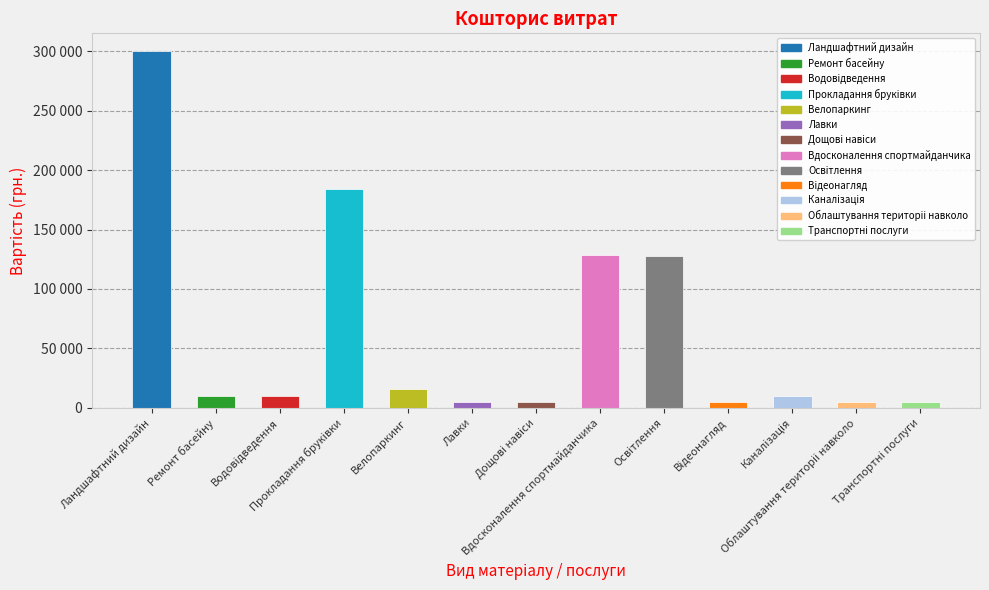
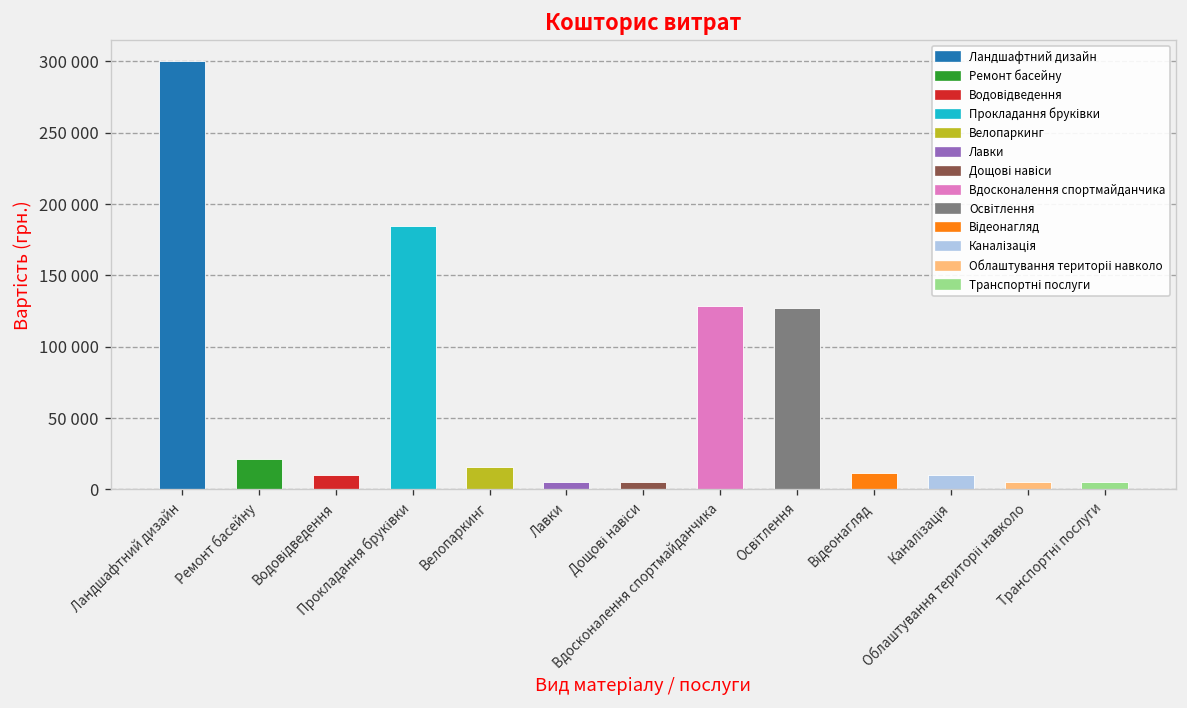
  {
    "Ландшафтний дизайн": 300000,
-   "Ремонт басейну": 10000,
+   "Ремонт басейну": 22000,
    "Водовідведення": 10000,
    "Прокладання бруківки": 184000,
    "Велопаркинг": 16000,
    "Лавки": 5000,
    "Дощові навіси": 5000,
    "Вдосконалення спортмайданчика": 128000,
    "Освітлення": 127000,
-   "Відеонагляд": 5000,
+   "Відеонагляд": 12000,
    "Каналізація": 10000,
    "Облаштування територіі навколо": 5000,
    "Транспортні послуги": 5000
  }
